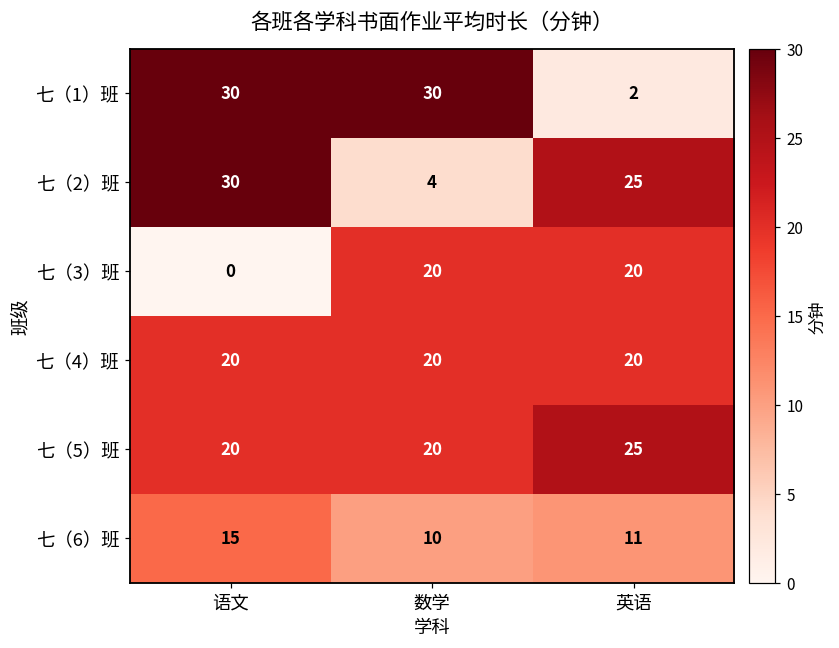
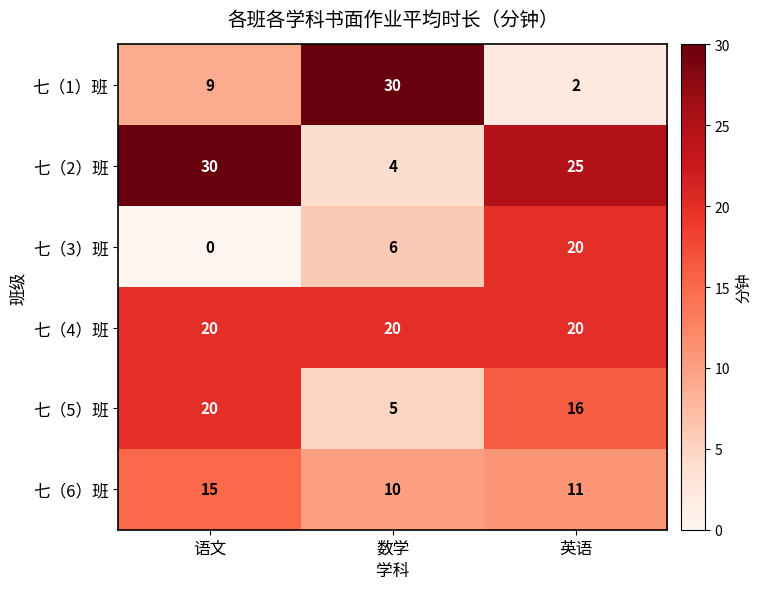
  {
    "七（1）班": {
-     "语文": 30,
+     "语文": 9,
      "数学": 30,
      "英语": 2
    },
    "七（2）班": {
      "语文": 30,
      "数学": 4,
      "英语": 25
    },
    "七（3）班": {
      "语文": 0,
-     "数学": 20,
+     "数学": 6,
      "英语": 20
    },
    "七（4）班": {
      "语文": 20,
      "数学": 20,
      "英语": 20
    },
    "七（5）班": {
      "语文": 20,
-     "数学": 20,
-     "英语": 25
+     "数学": 5,
+     "英语": 16
    },
    "七（6）班": {
      "语文": 15,
      "数学": 10,
      "英语": 11
    }
  }
